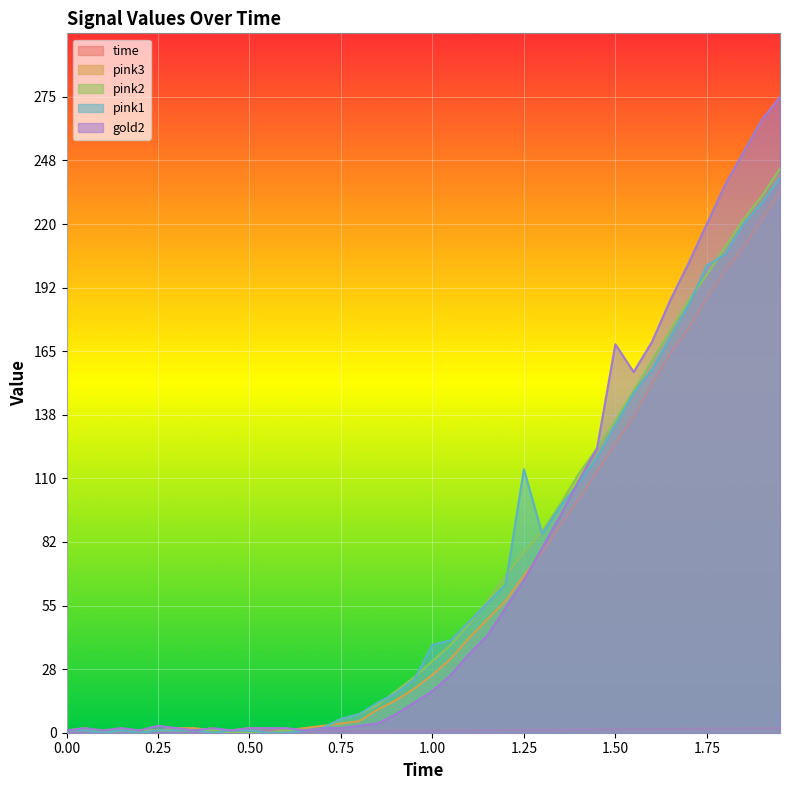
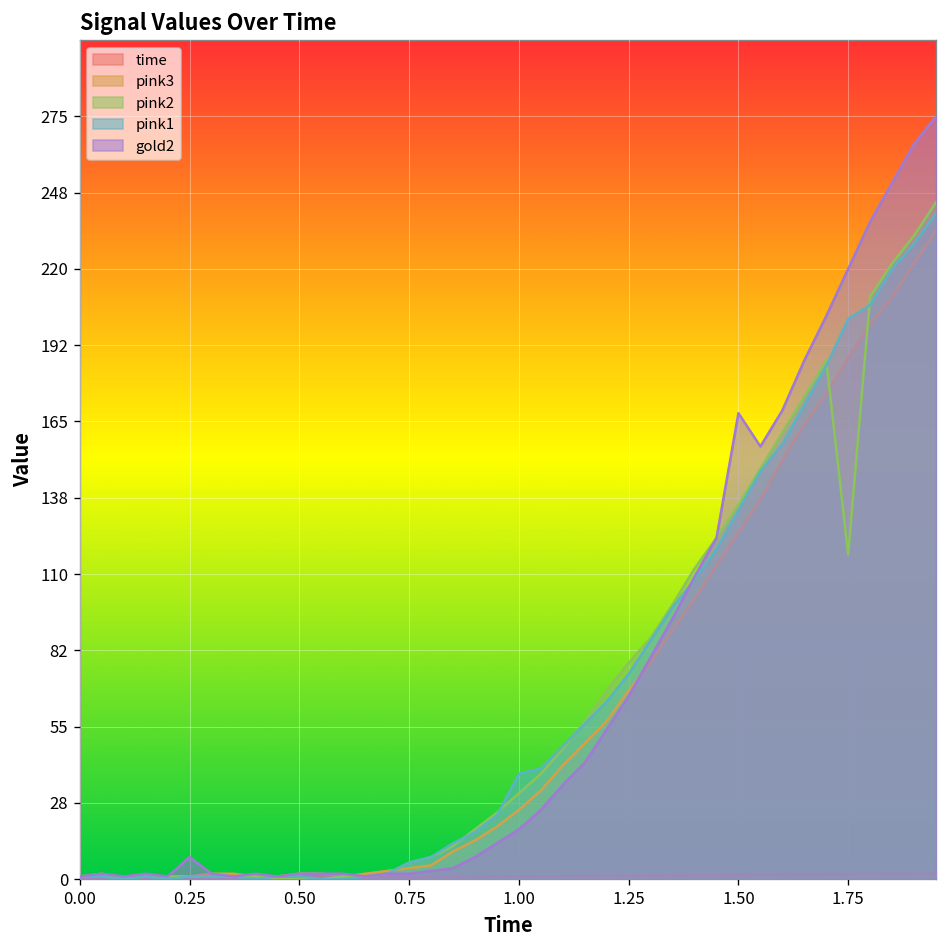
  {
    "pink2": {
      "1.00": 31,
      "1.25": 78,
      "1.50": 135,
-     "1.75": 198
+     "1.75": 117
    },
    "pink1": {
      "1.00": 38,
-     "1.25": 114,
+     "1.25": 74,
      "1.50": 133,
      "1.75": 202
    },
    "gold2": {
-     "0.25": 3,
+     "0.25": 8,
      "0.75": 2,
      "1.00": 18,
      "1.25": 66,
      "1.50": 168,
      "1.75": 220
    }
  }
